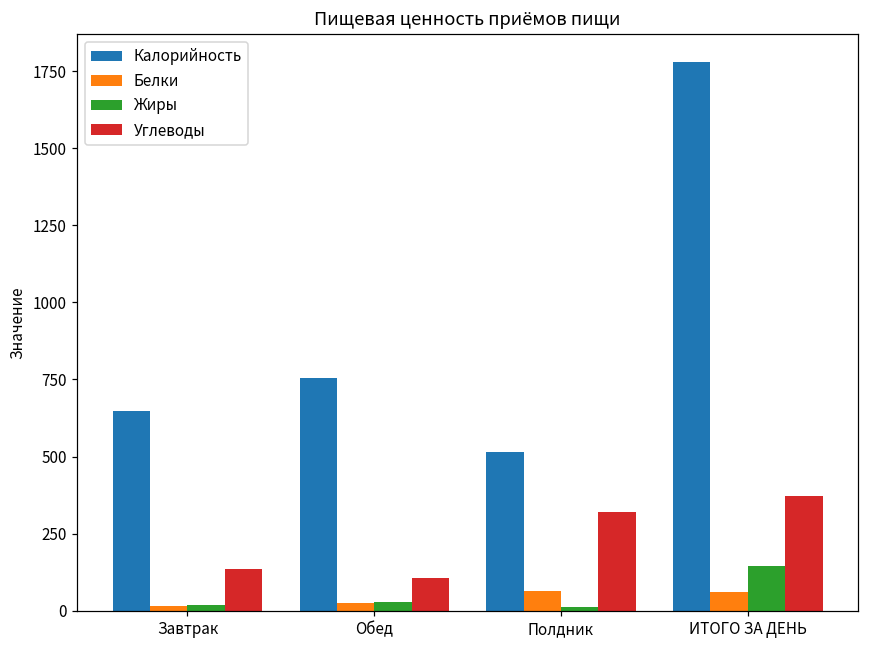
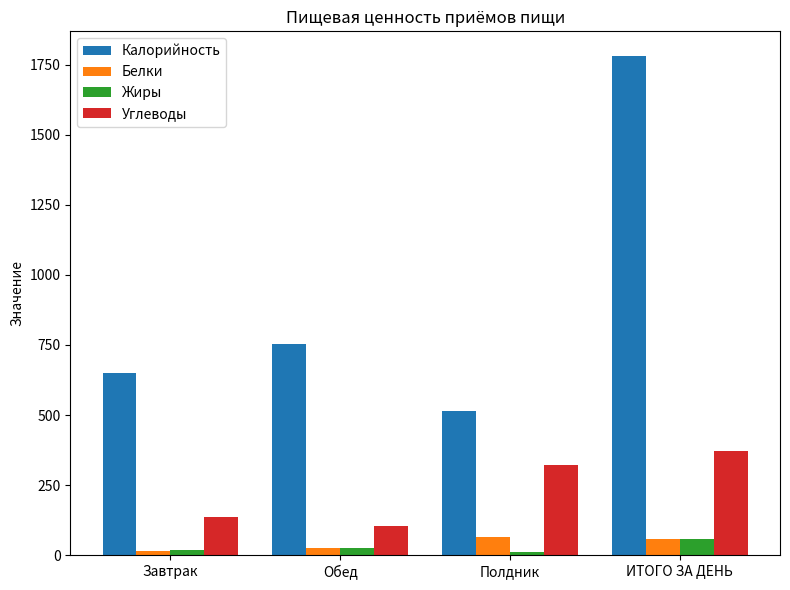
  {
    "Калорийность": {
      "Завтрак": 650,
      "Обед": 750,
      "Полдник": 510,
      "ИТОГО ЗА ДЕНЬ": 1780
    },
    "Белки": {
      "Завтрак": 20,
      "Обед": 30,
      "Полдник": 60,
      "ИТОГО ЗА ДЕНЬ": 60
    },
    "Жиры": {
      "Завтрак": 20,
      "Обед": 30,
      "Полдник": 10,
-     "ИТОГО ЗА ДЕНЬ": 140
+     "ИТОГО ЗА ДЕНЬ": 60
    },
    "Углеводы": {
      "Завтрак": 140,
      "Обед": 110,
      "Полдник": 320,
      "ИТОГО ЗА ДЕНЬ": 370
    }
  }
